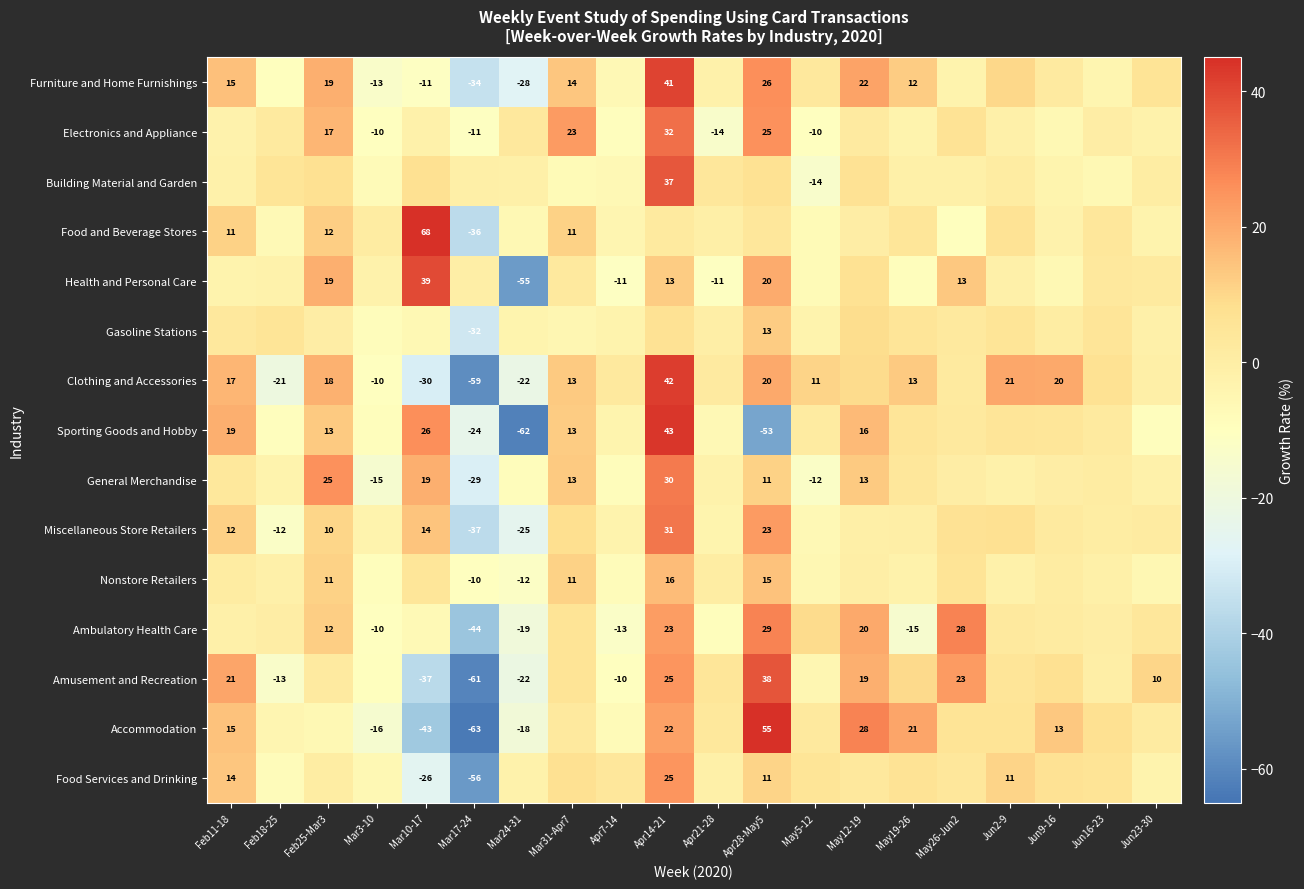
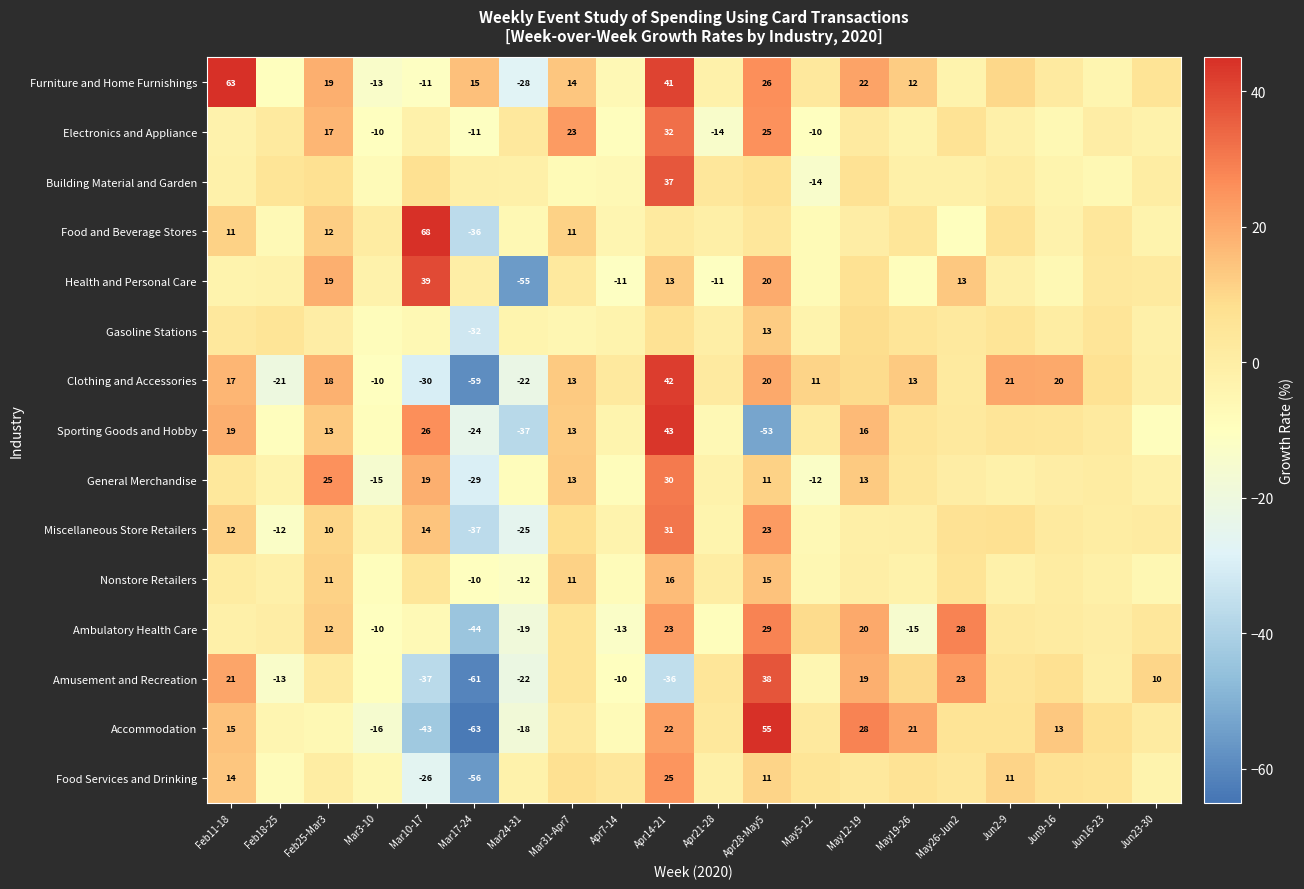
  {
    "Furniture and Home Furnishings": {
-     "Feb11-18": 15,
+     "Feb11-18": 63,
      "Feb25-Mar3": 19,
      "Mar3-10": -13,
      "Mar10-17": -11,
-     "Mar17-24": -34,
+     "Mar17-24": 15,
      "Mar24-31": -28,
      "Mar31-Apr7": 14,
      "Apr14-21": 41,
      "Apr28-May5": 26,
      "May12-19": 22,
      "May19-26": 12
    },
    "Electronics and Appliance": {
      "Feb25-Mar3": 17,
      "Mar3-10": -10,
      "Mar17-24": -11,
      "Mar31-Apr7": 23,
      "Apr14-21": 32,
      "Apr21-28": -14,
      "Apr28-May5": 25,
      "May5-12": -10
    },
    "Building Material and Garden": {
      "Apr14-21": 37,
      "May5-12": -14
    },
    "Food and Beverage Stores": {
      "Feb11-18": 11,
      "Feb25-Mar3": 12,
      "Mar10-17": 68,
      "Mar17-24": -36,
      "Mar31-Apr7": 11
    },
    "Health and Personal Care": {
      "Feb25-Mar3": 19,
      "Mar10-17": 39,
      "Mar24-31": -55,
      "Apr7-14": -11,
      "Apr14-21": 13,
      "Apr21-28": -11,
      "Apr28-May5": 20,
      "May26-Jun2": 13
    },
    "Gasoline Stations": {
      "Mar17-24": -32,
      "Apr28-May5": 13
    },
    "Clothing and Accessories": {
      "Feb11-18": 17,
      "Feb18-25": -21,
      "Feb25-Mar3": 18,
      "Mar3-10": -10,
      "Mar10-17": -30,
      "Mar17-24": -59,
      "Mar24-31": -22,
      "Mar31-Apr7": 13,
      "Apr14-21": 42,
      "Apr28-May5": 20,
      "May5-12": 11,
      "May19-26": 13,
      "Jun2-9": 21,
      "Jun9-16": 20
    },
    "Sporting Goods and Hobby": {
      "Feb11-18": 19,
      "Feb25-Mar3": 13,
      "Mar10-17": 26,
      "Mar17-24": -24,
-     "Mar24-31": -62,
+     "Mar24-31": -37,
      "Mar31-Apr7": 13,
      "Apr14-21": 43,
      "Apr28-May5": -53,
      "May12-19": 16
    },
    "General Merchandise": {
      "Feb25-Mar3": 25,
      "Mar3-10": -15,
      "Mar10-17": 19,
      "Mar17-24": -29,
      "Mar31-Apr7": 13,
      "Apr14-21": 30,
      "Apr28-May5": 11,
      "May5-12": -12,
      "May12-19": 13
    },
    "Miscellaneous Store Retailers": {
      "Feb11-18": 12,
      "Feb18-25": -12,
      "Feb25-Mar3": 10,
      "Mar10-17": 14,
      "Mar17-24": -37,
      "Mar24-31": -25,
      "Apr14-21": 31,
      "Apr28-May5": 23
    },
    "Nonstore Retailers": {
      "Feb25-Mar3": 11,
      "Mar17-24": -10,
      "Mar24-31": -12,
      "Mar31-Apr7": 11,
      "Apr14-21": 16,
      "Apr28-May5": 15
    },
    "Ambulatory Health Care": {
      "Feb25-Mar3": 12,
      "Mar3-10": -10,
      "Mar17-24": -44,
      "Mar24-31": -19,
      "Apr7-14": -13,
      "Apr14-21": 23,
      "Apr28-May5": 29,
      "May12-19": 20,
      "May19-26": -15,
      "May26-Jun2": 28
    },
    "Amusement and Recreation": {
      "Feb11-18": 21,
      "Feb18-25": -13,
      "Mar10-17": -37,
      "Mar17-24": -61,
      "Mar24-31": -22,
      "Apr7-14": -10,
-     "Apr14-21": 25,
+     "Apr14-21": -36,
      "Apr28-May5": 38,
      "May12-19": 19,
      "May26-Jun2": 23,
      "Jun23-30": 10
    },
    "Accommodation": {
      "Feb11-18": 15,
      "Mar3-10": -16,
      "Mar10-17": -43,
      "Mar17-24": -63,
      "Mar24-31": -18,
      "Apr14-21": 22,
      "Apr28-May5": 55,
      "May12-19": 28,
      "May19-26": 21,
      "Jun9-16": 13
    },
    "Food Services and Drinking": {
      "Feb11-18": 14,
      "Mar10-17": -26,
      "Mar17-24": -56,
      "Apr14-21": 25,
      "Apr28-May5": 11,
      "Jun2-9": 11
    }
  }
